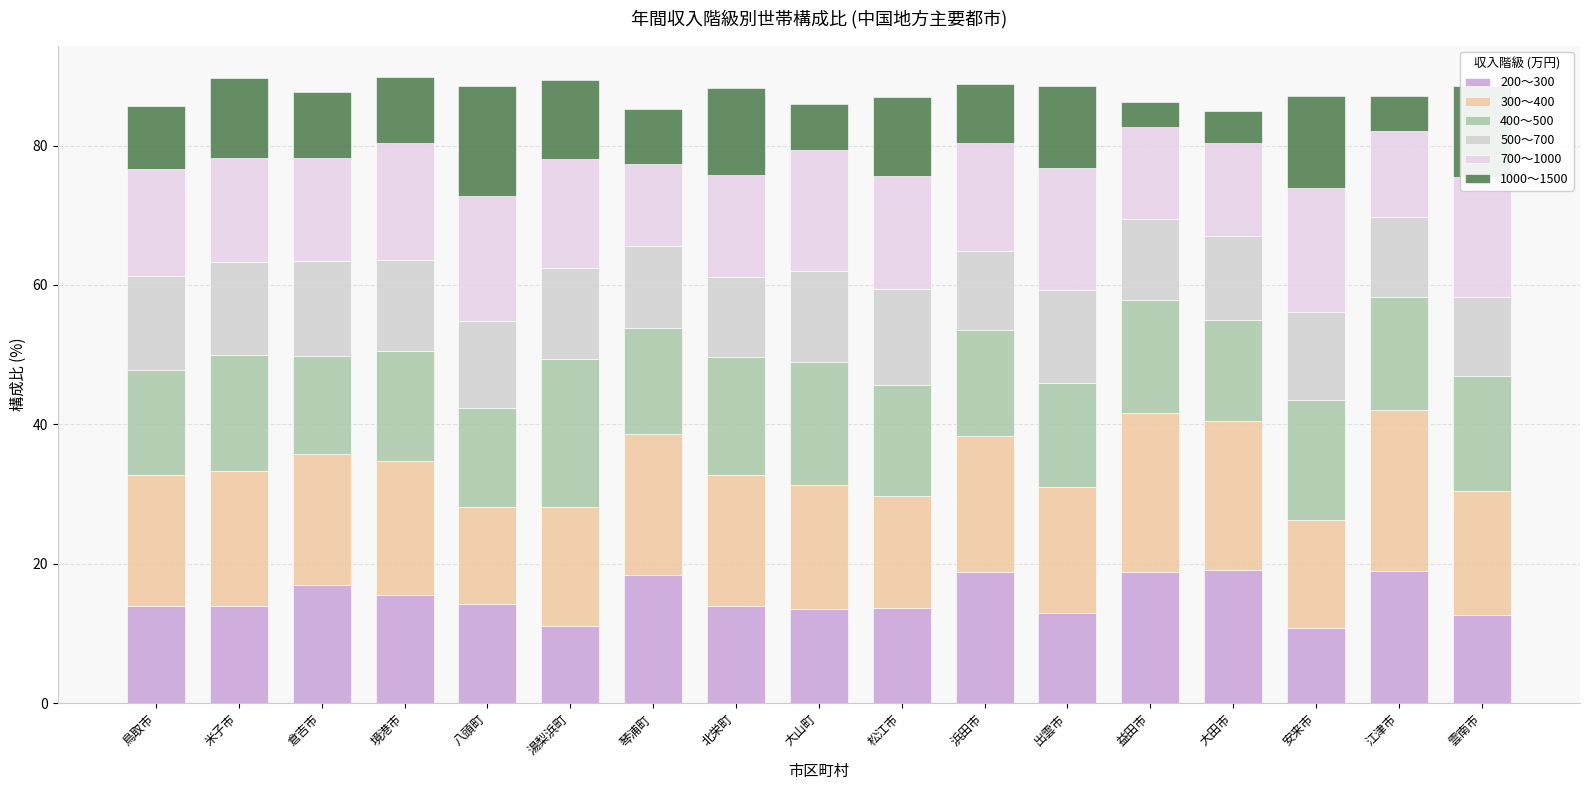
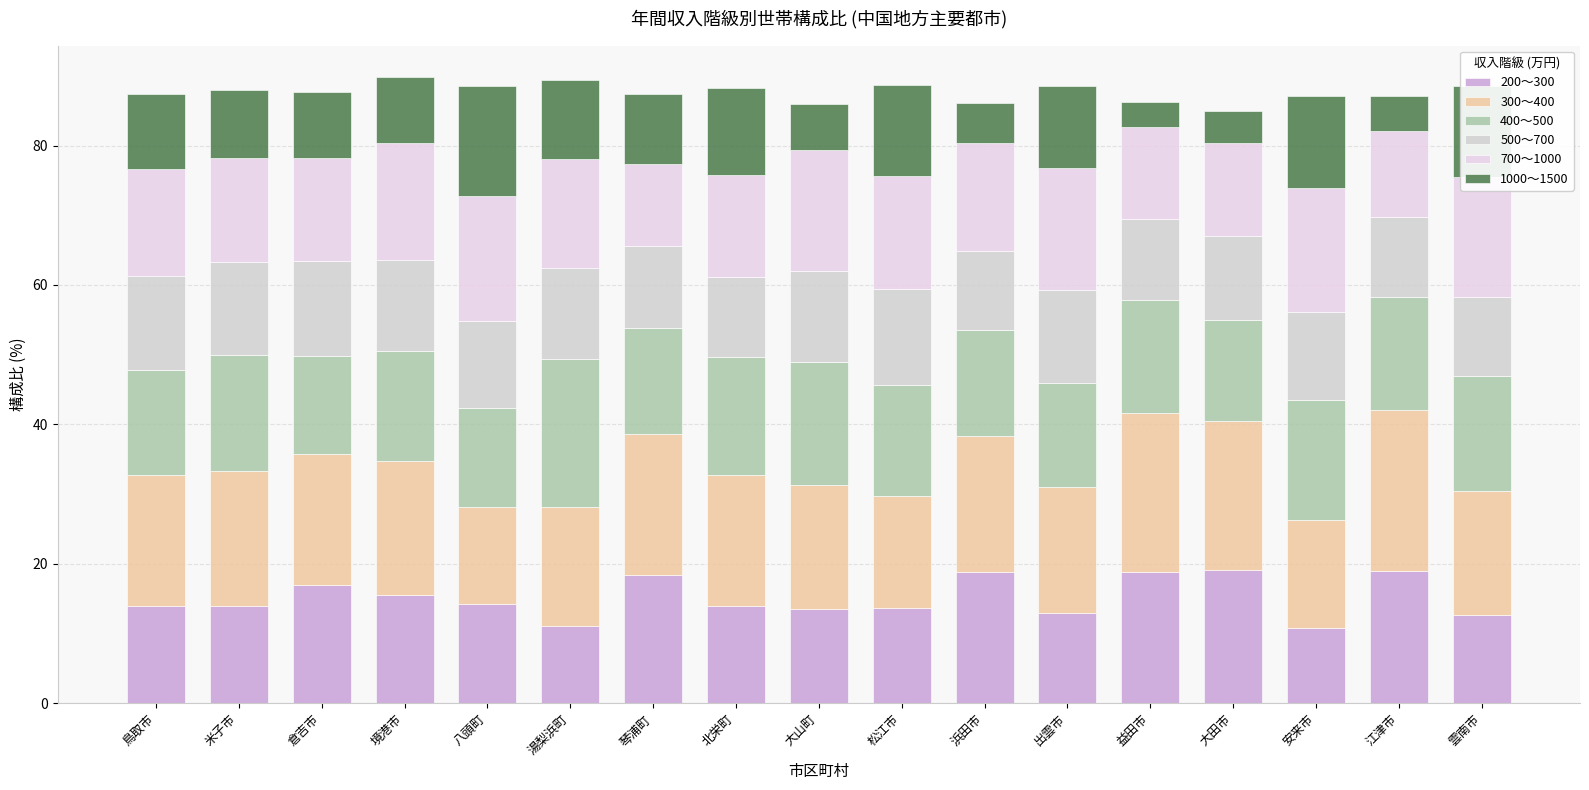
  {
    "1000～1500": {
-     "鳥取市": 9,
-     "米子市": 11,
+     "鳥取市": 11,
+     "米子市": 10,
      "倉吉市": 9,
      "境港市": 10,
      "八頭町": 16,
      "湯梨浜町": 11,
-     "琴浦町": 8,
+     "琴浦町": 10,
      "北栄町": 13,
      "大山町": 7,
-     "松江市": 11,
-     "浜田市": 8,
+     "松江市": 13,
+     "浜田市": 6,
      "出雲市": 12,
      "益田市": 4,
      "大田市": 5,
      "安来市": 13,
      "江津市": 5
    }
  }
